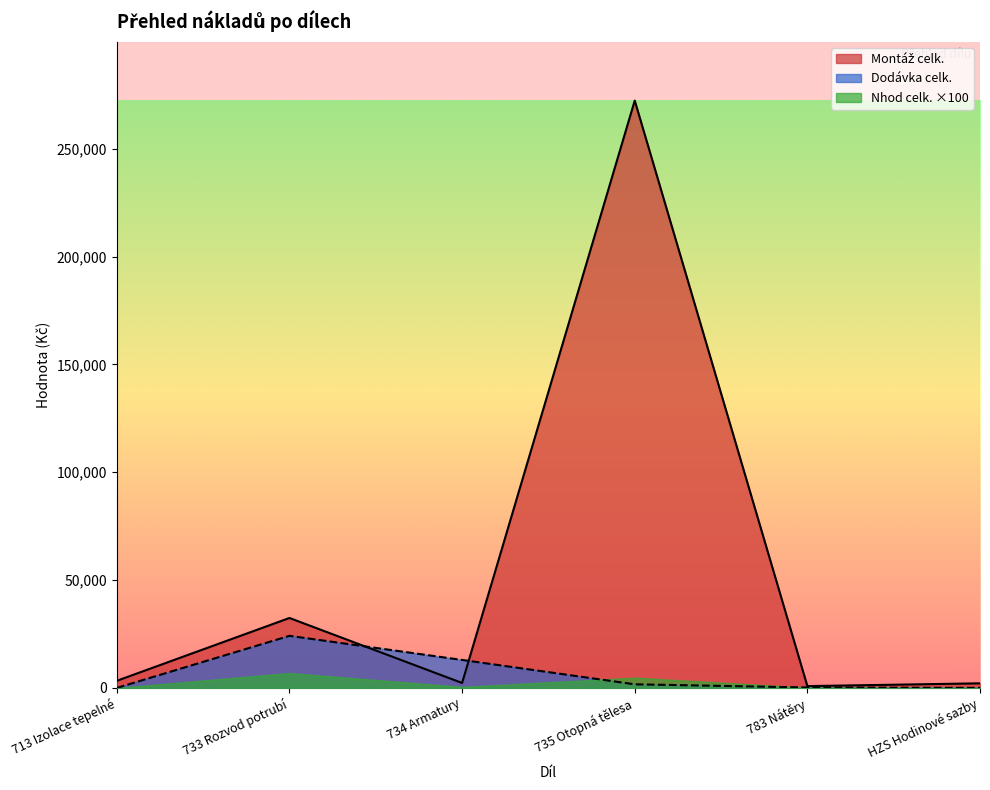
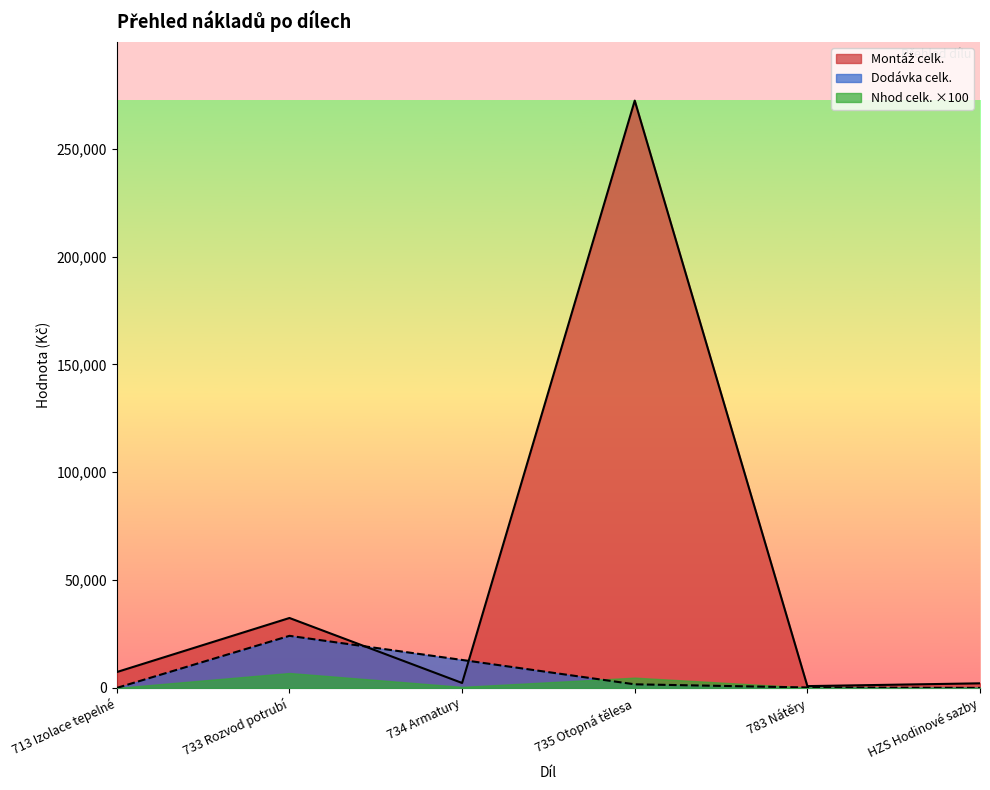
  {
    "Montáž celk.": {
-     "713 Izolace tepelné": "3,000",
+     "713 Izolace tepelné": "7,000",
      "733 Rozvod potrubí": "32,000",
      "734 Armatury": "2,000",
      "735 Otopná tělesa": "272,000",
      "HZS Hodinové sazby": "2,000"
    },
    "Dodávka celk.": {
      "733 Rozvod potrubí": "24,000",
      "734 Armatury": "13,000",
      "735 Otopná tělesa": "2,000"
    },
    "Nhod celk. ×100": {
      "733 Rozvod potrubí": "7,000",
      "735 Otopná tělesa": "5,000"
    }
  }
